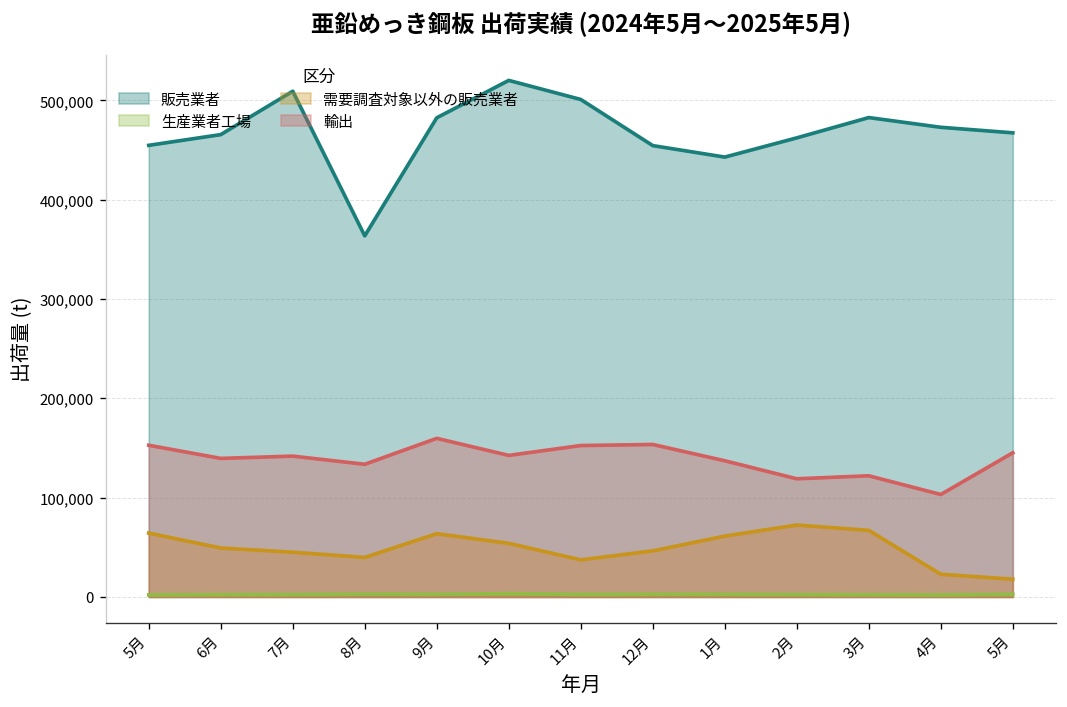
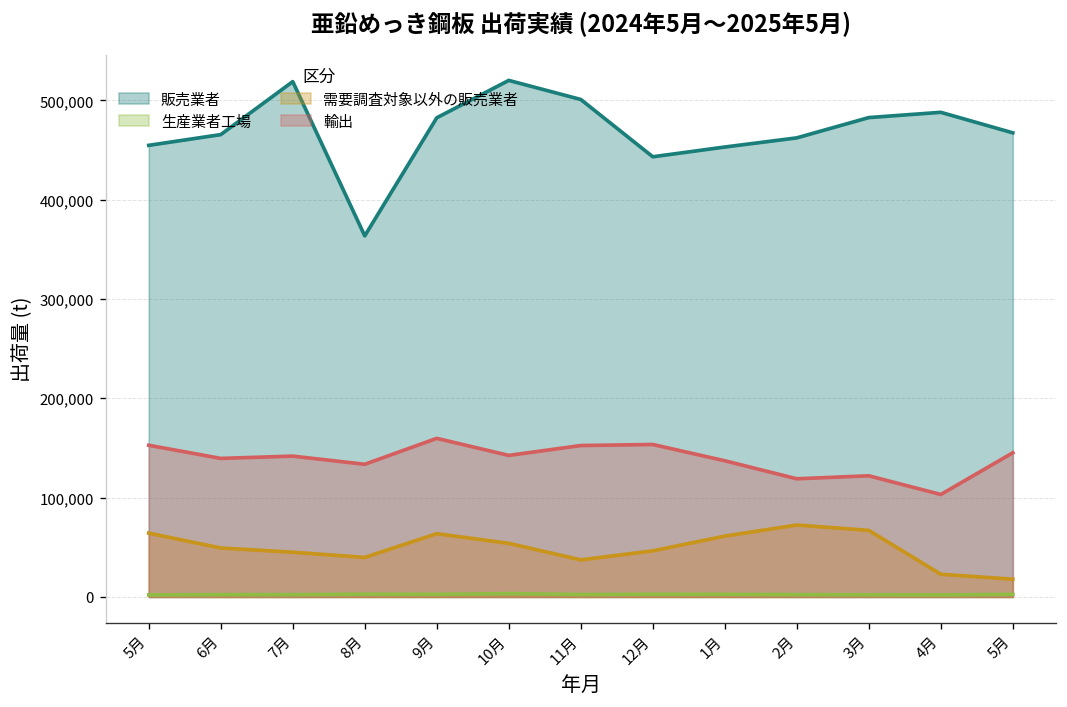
  {
    "販売業者": {
      "6月": "470,000",
-     "7月": "510,000",
+     "7月": "520,000",
      "8月": "360,000",
      "9月": "480,000",
      "10月": "520,000",
      "11月": "500,000",
-     "12月": "450,000",
-     "1月": "440,000",
+     "12月": "440,000",
+     "1月": "450,000",
      "2月": "460,000",
      "3月": "480,000",
-     "4月": "470,000"
+     "4月": "490,000"
    }
  }
